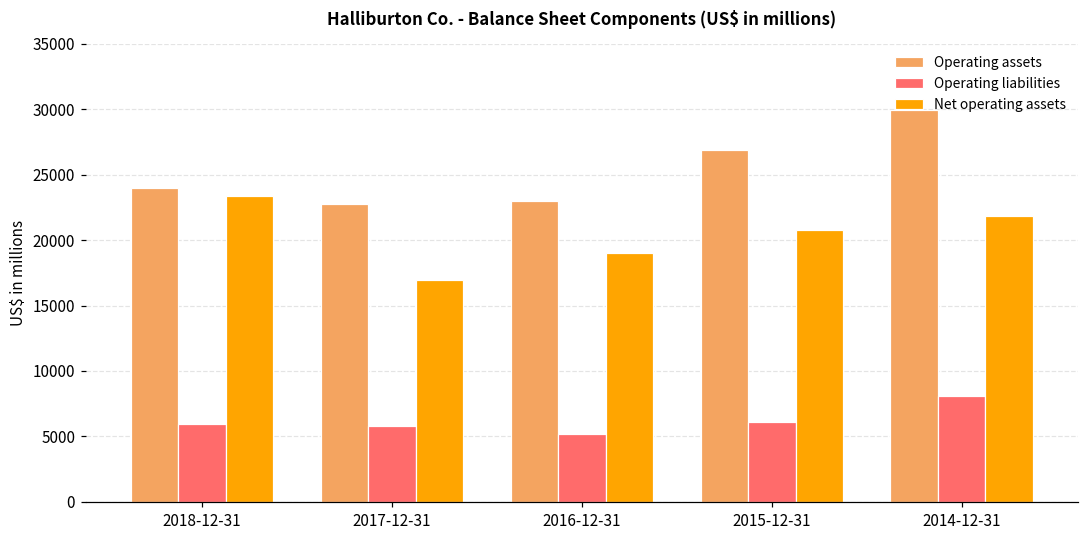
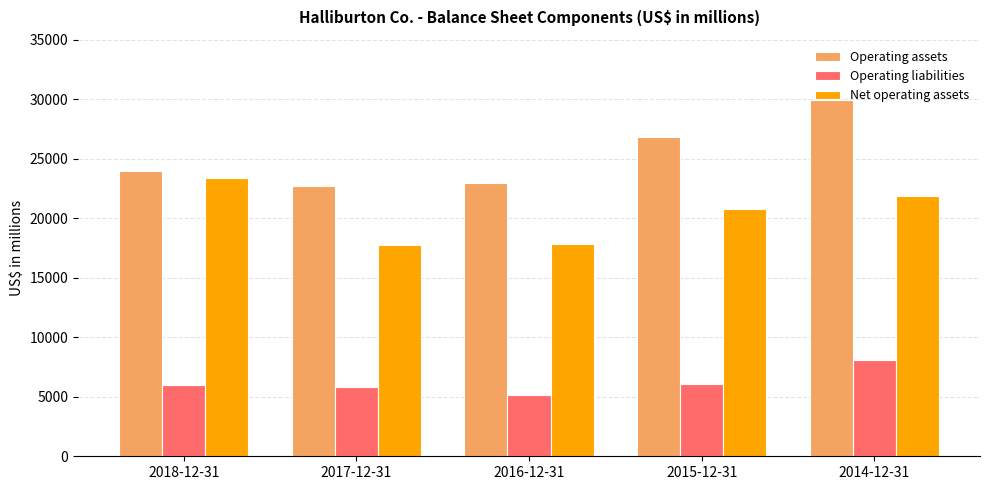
  {
    "Net operating assets": {
      "2018-12-31": 23300,
-     "2017-12-31": 17000,
-     "2016-12-31": 19000,
+     "2017-12-31": 17800,
+     "2016-12-31": 17800,
      "2015-12-31": 20800,
      "2014-12-31": 21900
    }
  }
